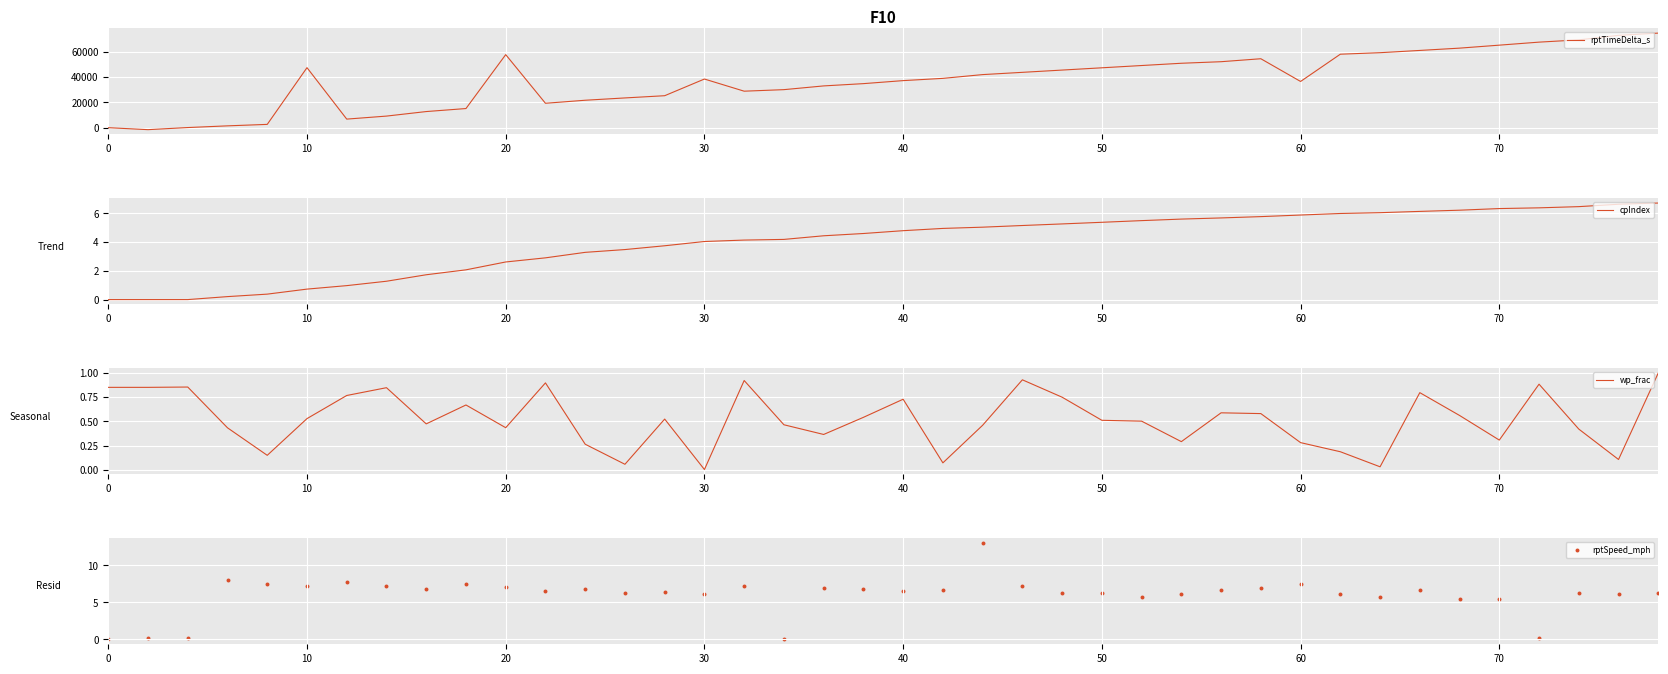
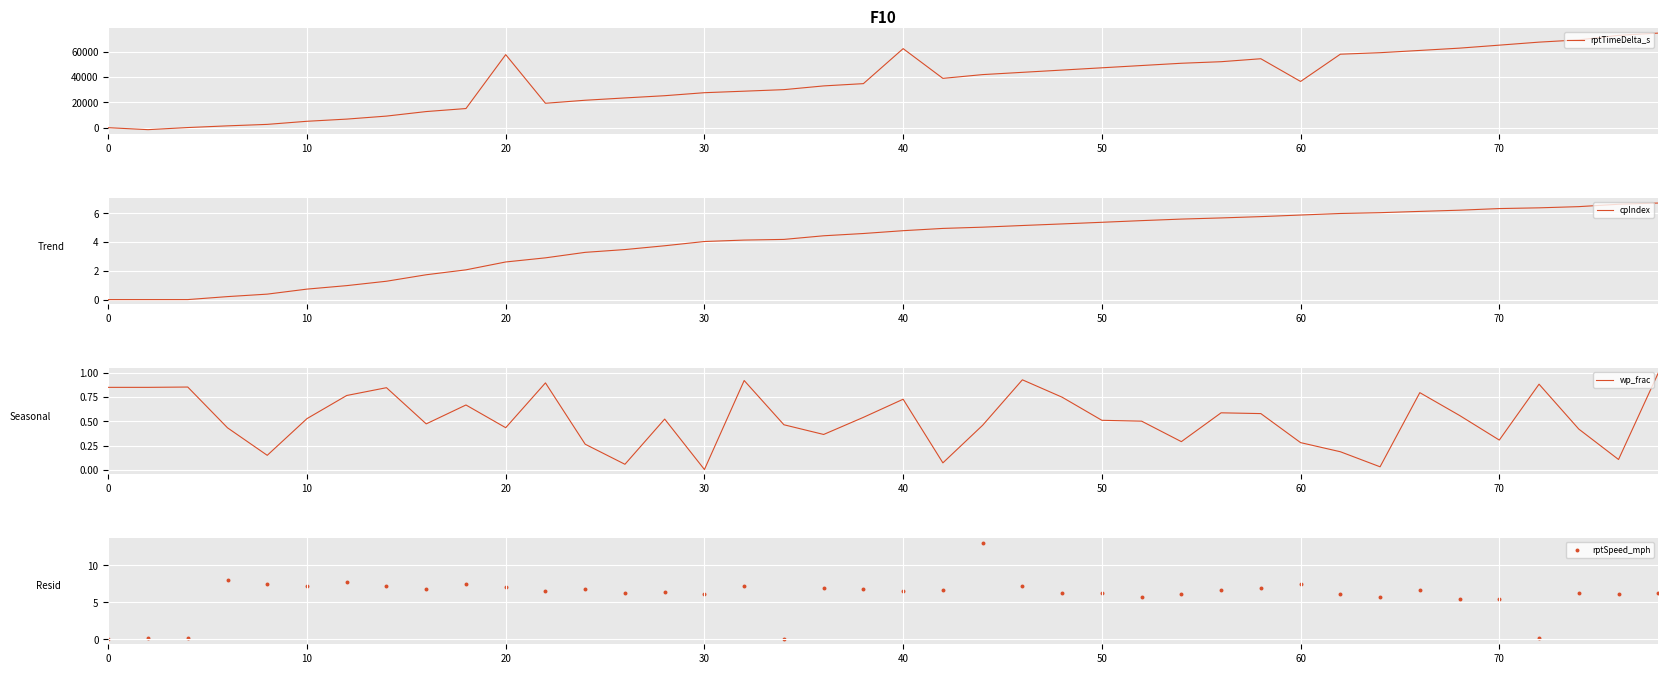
  {
    "F10": {
      "0": 0,
-     "10": 48000,
+     "10": 5000,
      "20": 58000,
-     "30": 39000,
-     "40": 37000,
+     "30": 28000,
+     "40": 63000,
      "50": 47000,
      "60": 37000,
      "70": 65000
    }
  }
